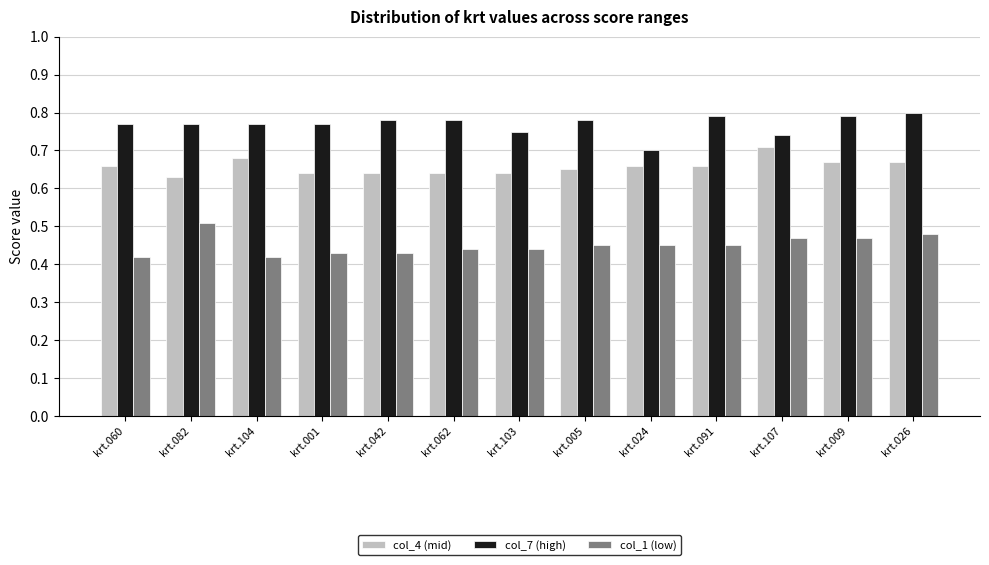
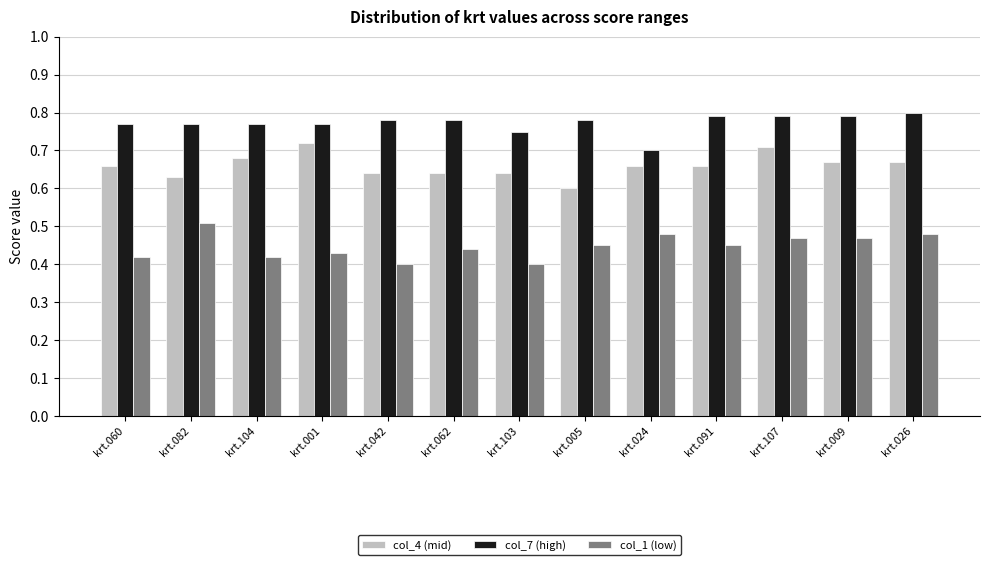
  {
    "col_4 (mid)": {
      "krt.060": 0.66,
      "krt.082": 0.63,
      "krt.104": 0.68,
-     "krt.001": 0.64,
+     "krt.001": 0.72,
      "krt.042": 0.64,
      "krt.062": 0.64,
      "krt.103": 0.64,
-     "krt.005": 0.65,
+     "krt.005": 0.60,
      "krt.024": 0.66,
      "krt.091": 0.66,
      "krt.107": 0.71,
      "krt.009": 0.67,
      "krt.026": 0.67
    },
    "col_7 (high)": {
      "krt.060": 0.77,
      "krt.082": 0.77,
      "krt.104": 0.77,
      "krt.001": 0.77,
      "krt.042": 0.78,
      "krt.062": 0.78,
      "krt.103": 0.75,
      "krt.005": 0.78,
      "krt.024": 0.70,
      "krt.091": 0.79,
-     "krt.107": 0.74,
+     "krt.107": 0.79,
      "krt.009": 0.79,
      "krt.026": 0.80
    },
    "col_1 (low)": {
      "krt.060": 0.42,
      "krt.082": 0.51,
      "krt.104": 0.42,
      "krt.001": 0.43,
-     "krt.042": 0.43,
+     "krt.042": 0.40,
      "krt.062": 0.44,
-     "krt.103": 0.44,
+     "krt.103": 0.40,
      "krt.005": 0.45,
-     "krt.024": 0.45,
+     "krt.024": 0.48,
      "krt.091": 0.45,
      "krt.107": 0.47,
      "krt.009": 0.47,
      "krt.026": 0.48
    }
  }
